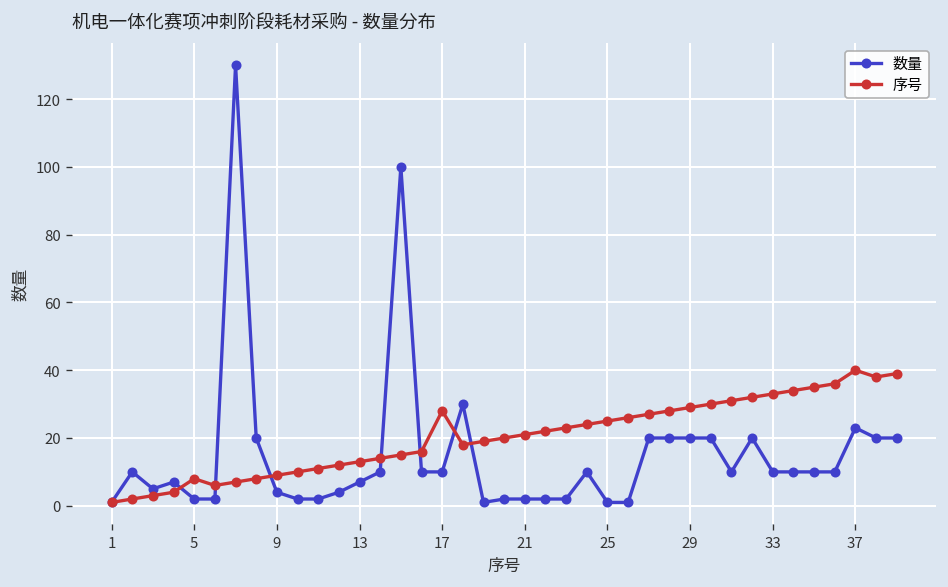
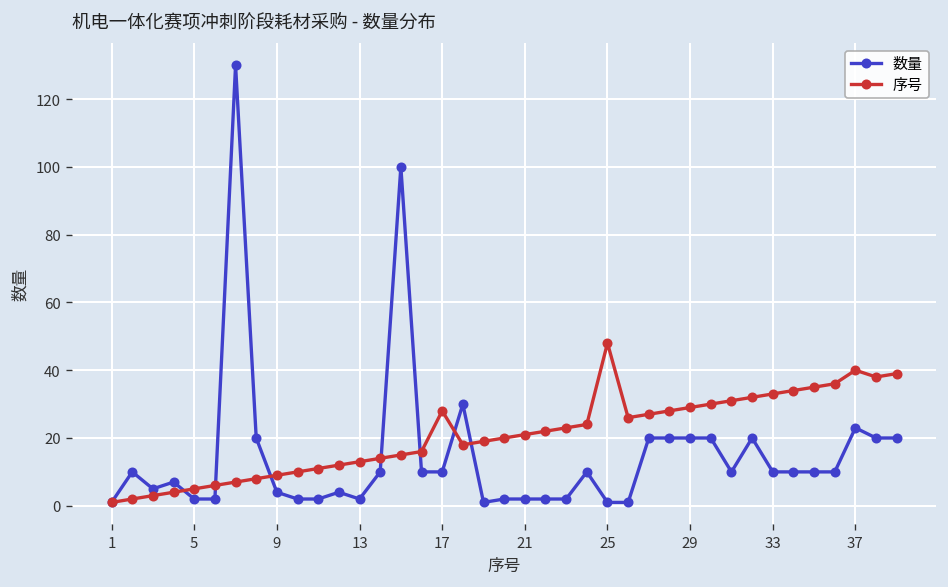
  {
    "数量": {
      "5": 2,
      "9": 4,
-     "13": 7,
+     "13": 2,
      "17": 10,
      "21": 2,
      "25": 1,
      "29": 20,
      "33": 10,
      "37": 23
    },
    "序号": {
-     "5": 8,
+     "5": 5,
      "9": 9,
      "13": 13,
      "17": 28,
      "21": 21,
-     "25": 25,
+     "25": 48,
      "29": 29,
      "33": 33,
      "37": 40
    }
  }
